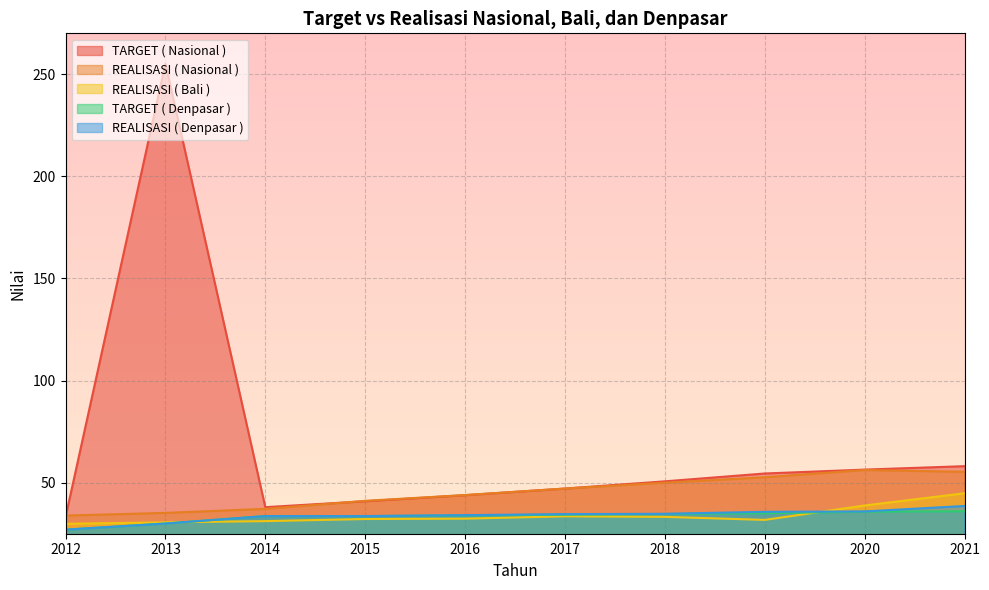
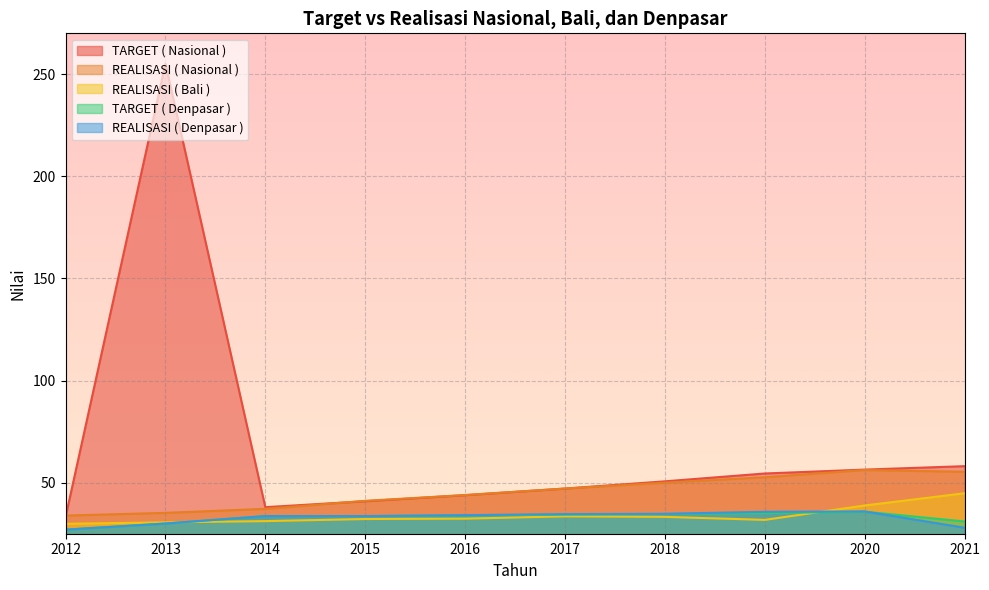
  {
    "TARGET ( Denpasar )": {
-     "2021": 36
+     "2021": 31
    },
    "REALISASI ( Denpasar )": {
-     "2021": 39
+     "2021": 28
    }
  }
